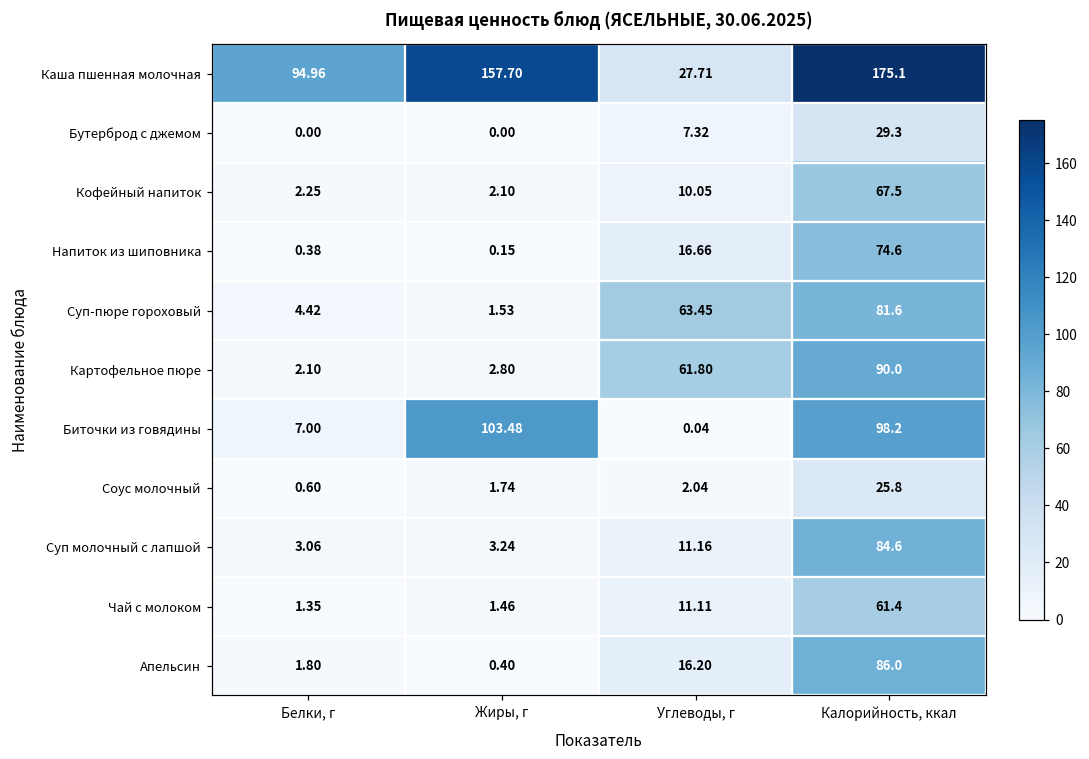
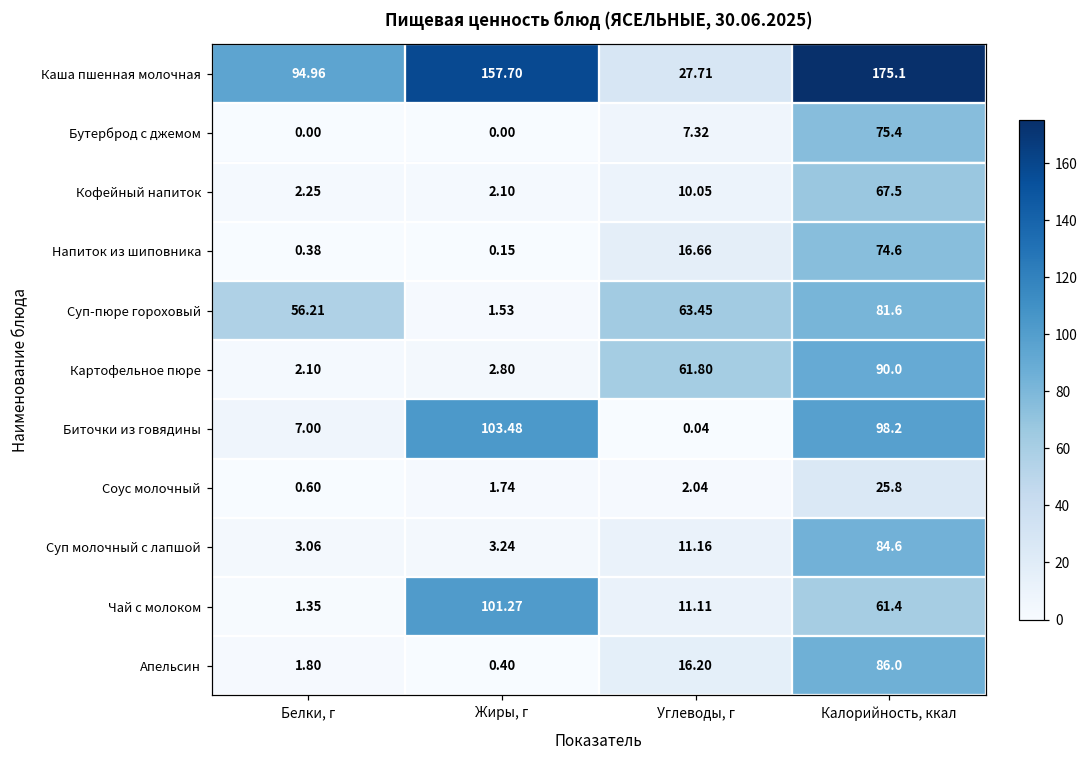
  {
    "Каша пшенная молочная": {
      "Белки, г": 94.96,
      "Жиры, г": 157.70,
      "Углеводы, г": 27.71,
      "Калорийность, ккал": 175.1
    },
    "Бутерброд с джемом": {
      "Белки, г": 0.00,
      "Жиры, г": 0.00,
      "Углеводы, г": 7.32,
-     "Калорийность, ккал": 29.3
+     "Калорийность, ккал": 75.4
    },
    "Кофейный напиток": {
      "Белки, г": 2.25,
      "Жиры, г": 2.10,
      "Углеводы, г": 10.05,
      "Калорийность, ккал": 67.5
    },
    "Напиток из шиповника": {
      "Белки, г": 0.38,
      "Жиры, г": 0.15,
      "Углеводы, г": 16.66,
      "Калорийность, ккал": 74.6
    },
    "Суп-пюре гороховый": {
-     "Белки, г": 4.42,
+     "Белки, г": 56.21,
      "Жиры, г": 1.53,
      "Углеводы, г": 63.45,
      "Калорийность, ккал": 81.6
    },
    "Картофельное пюре": {
      "Белки, г": 2.10,
      "Жиры, г": 2.80,
      "Углеводы, г": 61.80,
      "Калорийность, ккал": 90.0
    },
    "Биточки из говядины": {
      "Белки, г": 7.00,
      "Жиры, г": 103.48,
      "Углеводы, г": 0.04,
      "Калорийность, ккал": 98.2
    },
    "Соус молочный": {
      "Белки, г": 0.60,
      "Жиры, г": 1.74,
      "Углеводы, г": 2.04,
      "Калорийность, ккал": 25.8
    },
    "Суп молочный с лапшой": {
      "Белки, г": 3.06,
      "Жиры, г": 3.24,
      "Углеводы, г": 11.16,
      "Калорийность, ккал": 84.6
    },
    "Чай с молоком": {
      "Белки, г": 1.35,
-     "Жиры, г": 1.46,
+     "Жиры, г": 101.27,
      "Углеводы, г": 11.11,
      "Калорийность, ккал": 61.4
    },
    "Апельсин": {
      "Белки, г": 1.80,
      "Жиры, г": 0.40,
      "Углеводы, г": 16.20,
      "Калорийность, ккал": 86.0
    }
  }
